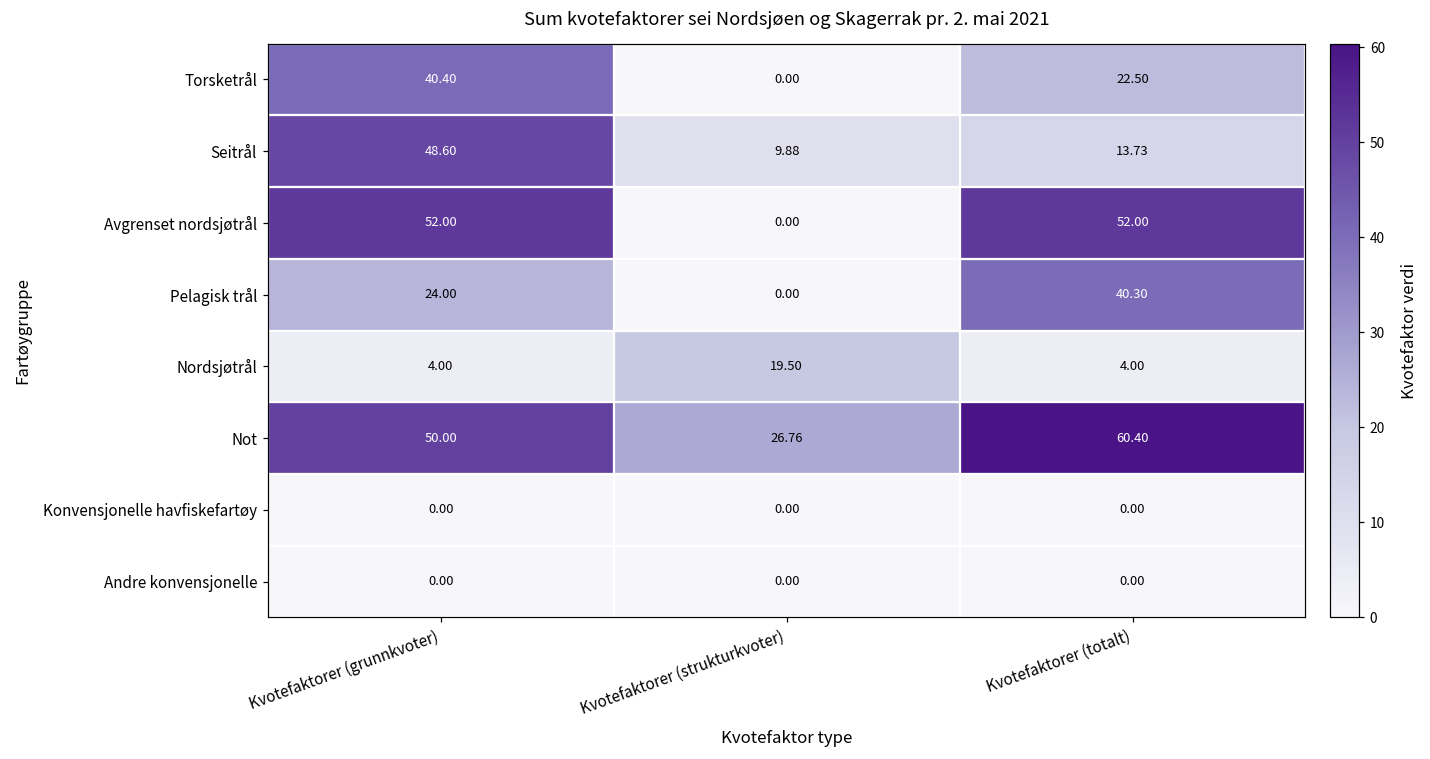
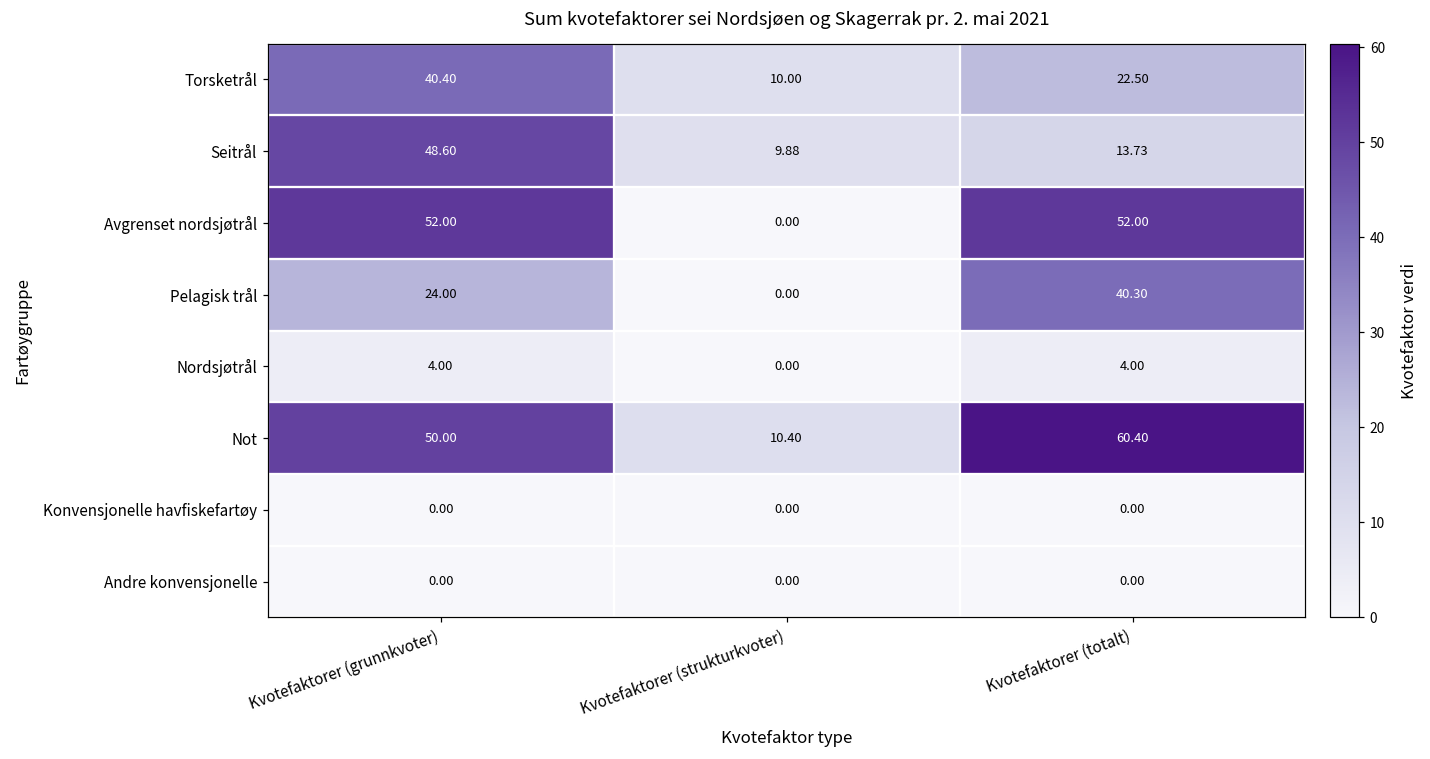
  {
    "Torsketrål": {
      "Kvotefaktorer (grunnkvoter)": 40.40,
-     "Kvotefaktorer (strukturkvoter)": 0.00,
+     "Kvotefaktorer (strukturkvoter)": 10.00,
      "Kvotefaktorer (totalt)": 22.50
    },
    "Seitrål": {
      "Kvotefaktorer (grunnkvoter)": 48.60,
      "Kvotefaktorer (strukturkvoter)": 9.88,
      "Kvotefaktorer (totalt)": 13.73
    },
    "Avgrenset nordsjøtrål": {
      "Kvotefaktorer (grunnkvoter)": 52.00,
      "Kvotefaktorer (strukturkvoter)": 0.00,
      "Kvotefaktorer (totalt)": 52.00
    },
    "Pelagisk trål": {
      "Kvotefaktorer (grunnkvoter)": 24.00,
      "Kvotefaktorer (strukturkvoter)": 0.00,
      "Kvotefaktorer (totalt)": 40.30
    },
    "Nordsjøtrål": {
      "Kvotefaktorer (grunnkvoter)": 4.00,
-     "Kvotefaktorer (strukturkvoter)": 19.50,
+     "Kvotefaktorer (strukturkvoter)": 0.00,
      "Kvotefaktorer (totalt)": 4.00
    },
    "Not": {
      "Kvotefaktorer (grunnkvoter)": 50.00,
-     "Kvotefaktorer (strukturkvoter)": 26.76,
+     "Kvotefaktorer (strukturkvoter)": 10.40,
      "Kvotefaktorer (totalt)": 60.40
    },
    "Konvensjonelle havfiskefartøy": {
      "Kvotefaktorer (grunnkvoter)": 0.00,
      "Kvotefaktorer (strukturkvoter)": 0.00,
      "Kvotefaktorer (totalt)": 0.00
    },
    "Andre konvensjonelle": {
      "Kvotefaktorer (grunnkvoter)": 0.00,
      "Kvotefaktorer (strukturkvoter)": 0.00,
      "Kvotefaktorer (totalt)": 0.00
    }
  }
